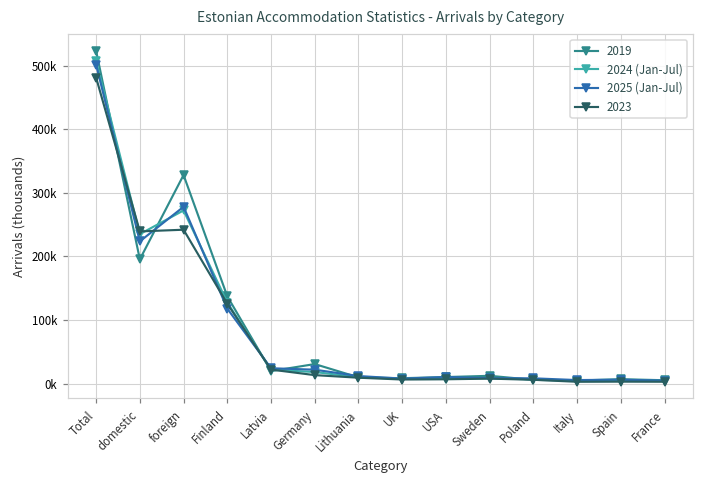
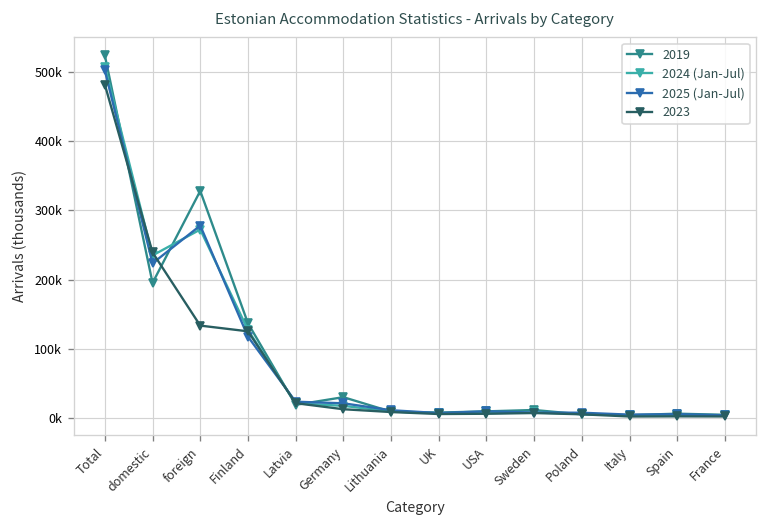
  {
    "2023": {
      "Total": 480000,
-     "foreign": 240000,
+     "foreign": 130000,
      "Germany": 10000
    }
  }
